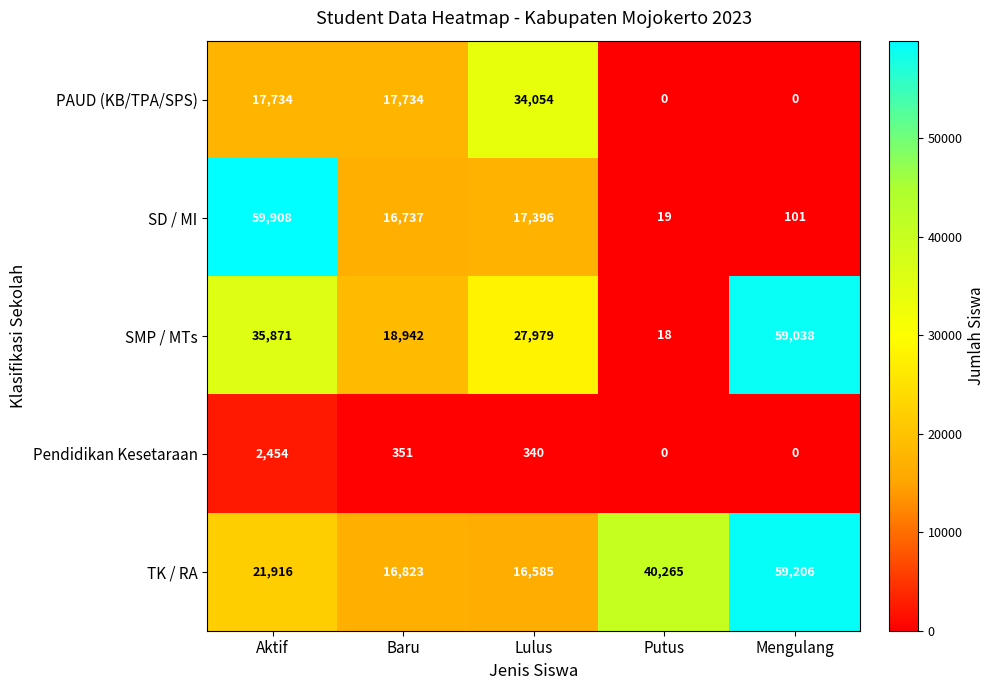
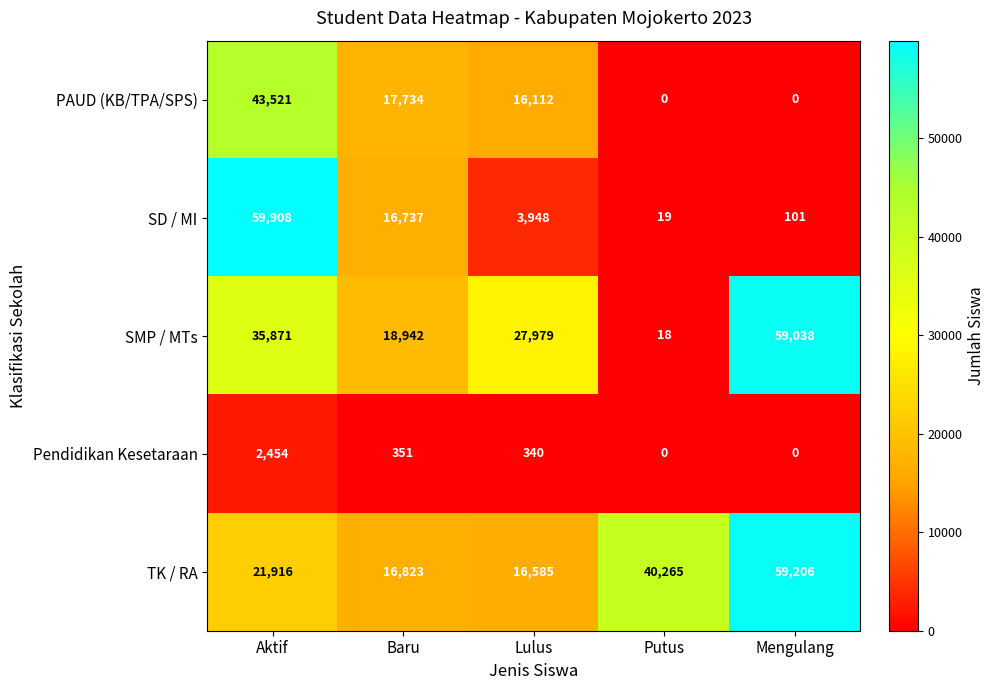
  {
    "PAUD (KB/TPA/SPS)": {
-     "Aktif": "17,734",
+     "Aktif": "43,521",
      "Baru": "17,734",
-     "Lulus": "34,054",
+     "Lulus": "16,112",
      "Putus": "0",
      "Mengulang": "0"
    },
    "SD / MI": {
      "Aktif": "59,908",
      "Baru": "16,737",
-     "Lulus": "17,396",
+     "Lulus": "3,948",
      "Putus": "19",
      "Mengulang": "101"
    },
    "SMP / MTs": {
      "Aktif": "35,871",
      "Baru": "18,942",
      "Lulus": "27,979",
      "Putus": "18",
      "Mengulang": "59,038"
    },
    "Pendidikan Kesetaraan": {
      "Aktif": "2,454",
      "Baru": "351",
      "Lulus": "340",
      "Putus": "0",
      "Mengulang": "0"
    },
    "TK / RA": {
      "Aktif": "21,916",
      "Baru": "16,823",
      "Lulus": "16,585",
      "Putus": "40,265",
      "Mengulang": "59,206"
    }
  }
